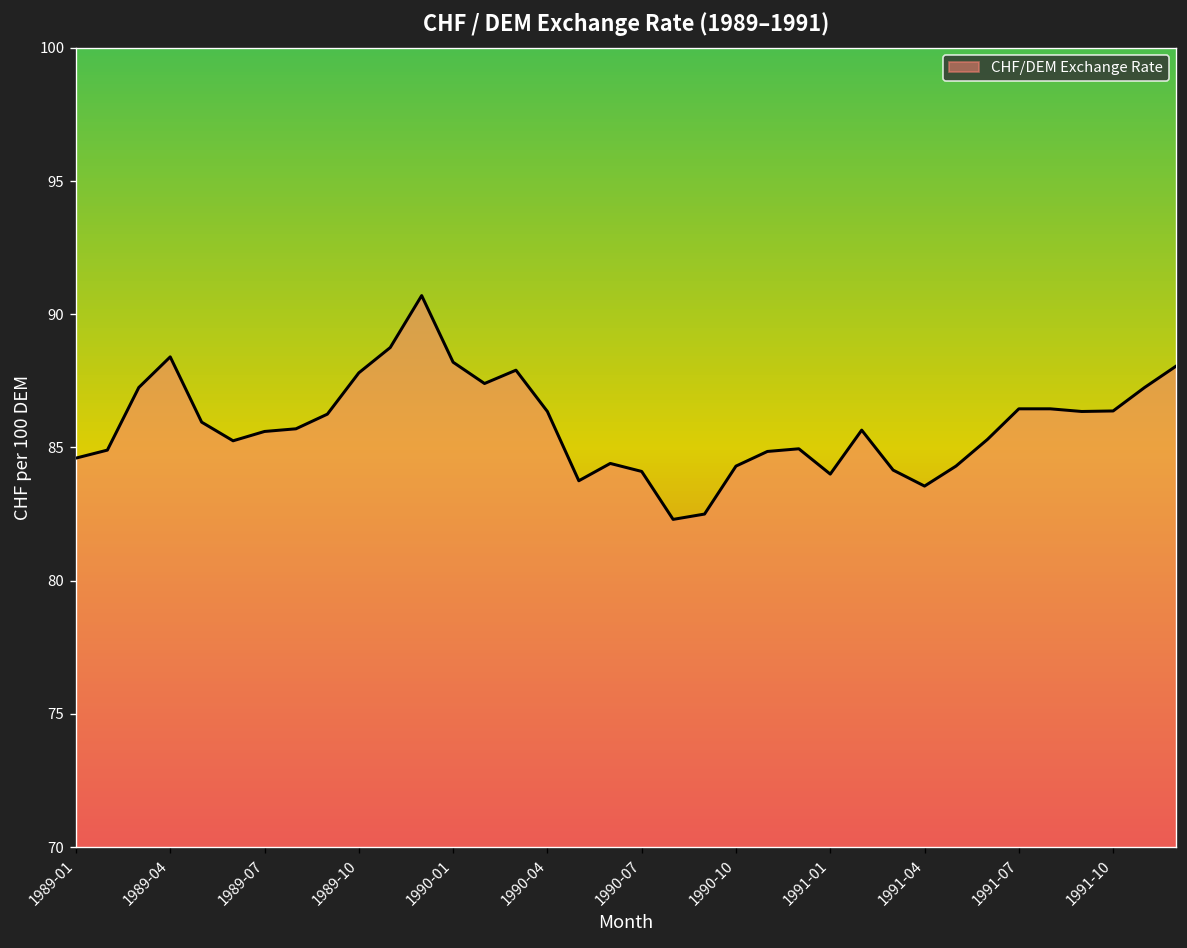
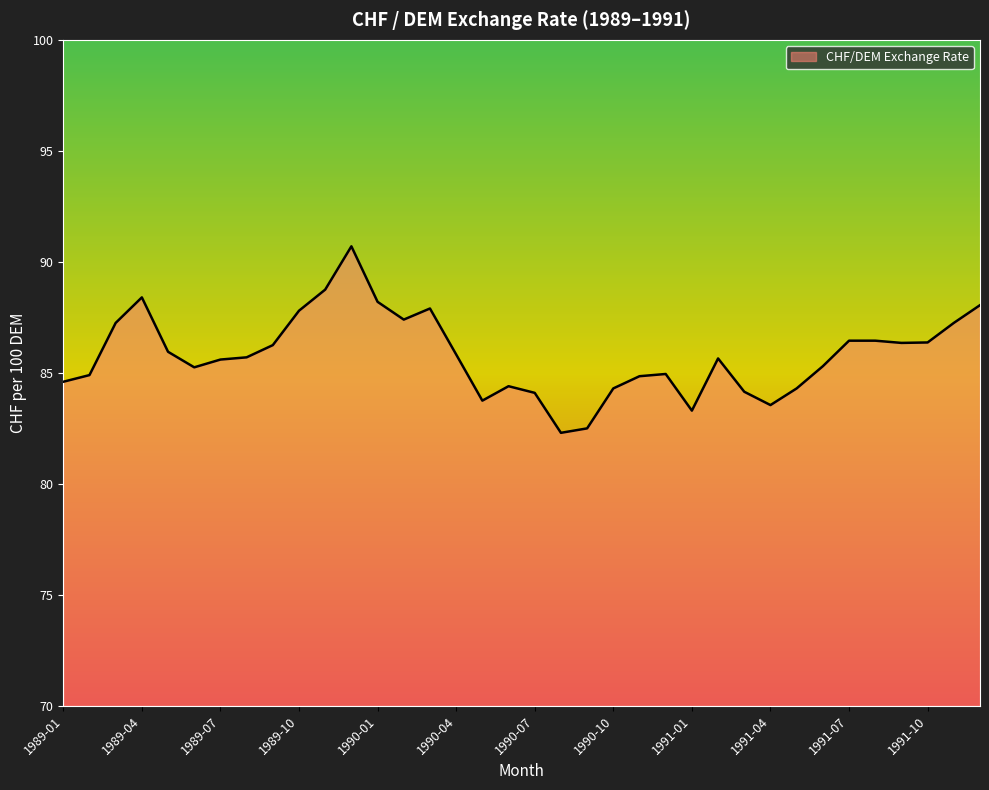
  {
    "1989-01": 84.6,
    "1989-04": 88.4,
    "1989-07": 85.6,
    "1989-10": 87.8,
    "1990-01": 88.2,
-   "1990-04": 86.4,
+   "1990-04": 85.8,
    "1990-07": 84.1,
    "1990-10": 84.3,
-   "1991-01": 84.0,
+   "1991-01": 83.3,
    "1991-04": 83.6,
    "1991-07": 86.5,
    "1991-10": 86.4
  }
